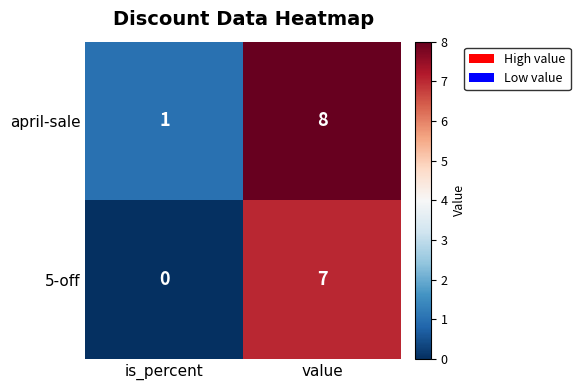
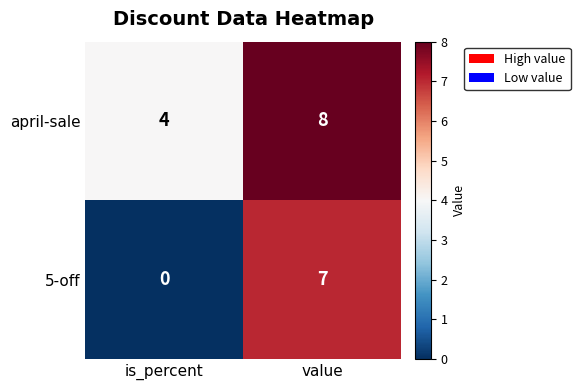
  {
    "april-sale": {
-     "is_percent": 1,
+     "is_percent": 4,
      "value": 8
    },
    "5-off": {
      "is_percent": 0,
      "value": 7
    }
  }
